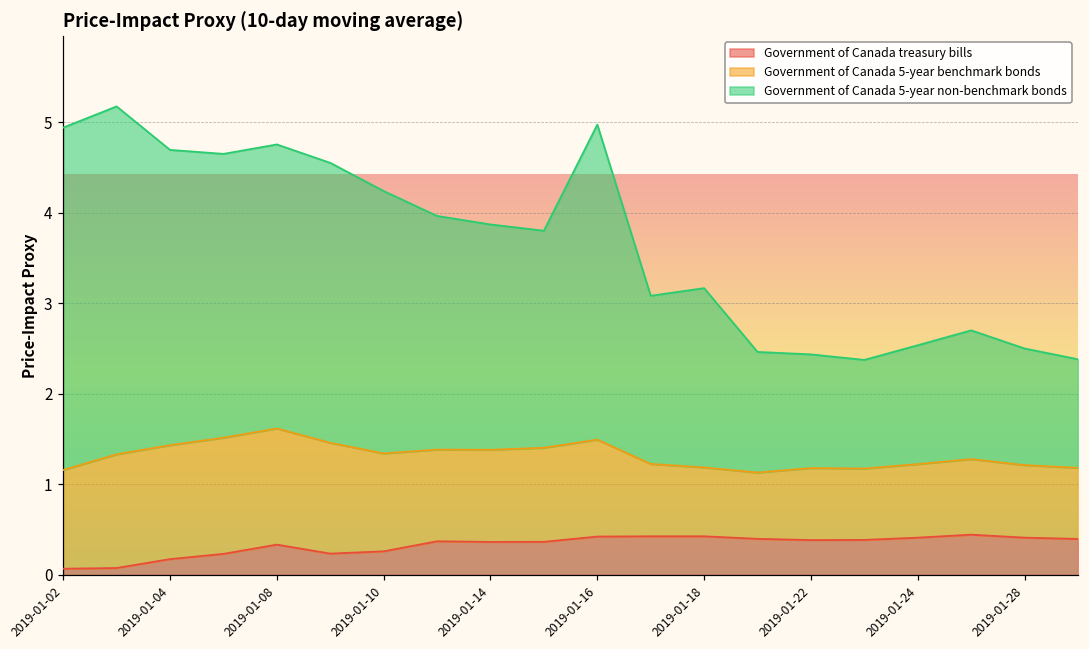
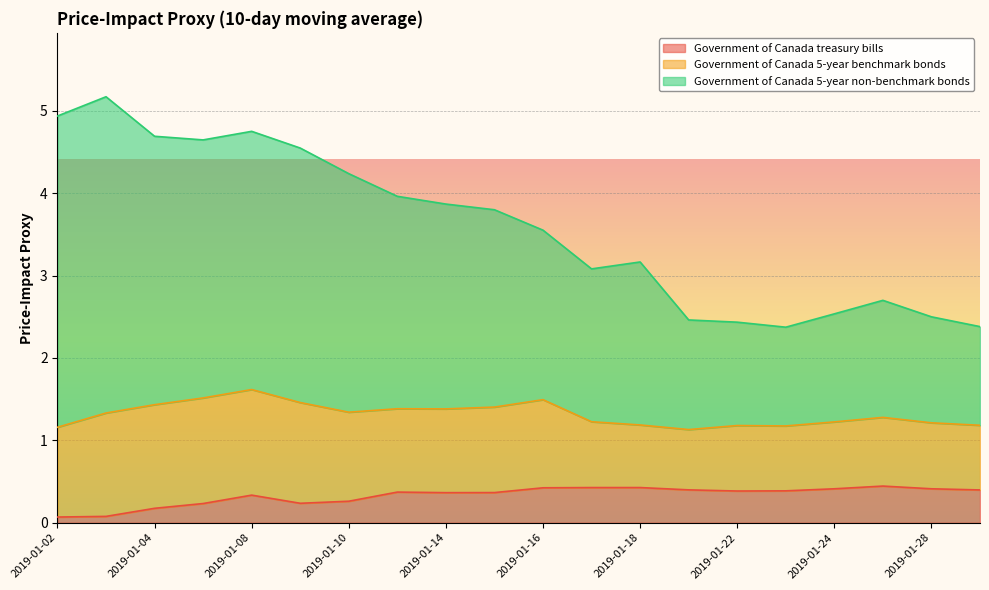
  {
    "Government of Canada treasury bills": {
      "2019-01-02": 0.1,
      "2019-01-04": 0.2,
      "2019-01-08": 0.3,
      "2019-01-10": 0.3,
      "2019-01-14": 0.4,
      "2019-01-16": 0.4,
      "2019-01-18": 0.4,
      "2019-01-22": 0.4,
      "2019-01-24": 0.4,
      "2019-01-28": 0.4
    },
    "Government of Canada 5-year benchmark bonds": {
      "2019-01-02": 1.1,
      "2019-01-04": 1.3,
      "2019-01-08": 1.3,
      "2019-01-10": 1.1,
      "2019-01-14": 1.0,
      "2019-01-16": 1.1,
      "2019-01-18": 0.8,
      "2019-01-22": 0.8,
      "2019-01-24": 0.8,
      "2019-01-28": 0.8
    },
    "Government of Canada 5-year non-benchmark bonds": {
      "2019-01-02": 3.8,
      "2019-01-04": 3.3,
      "2019-01-08": 3.1,
      "2019-01-10": 2.9,
      "2019-01-14": 2.5,
-     "2019-01-16": 3.5,
+     "2019-01-16": 2.1,
      "2019-01-18": 2.0,
      "2019-01-22": 1.3,
      "2019-01-24": 1.3,
      "2019-01-28": 1.3
    }
  }
